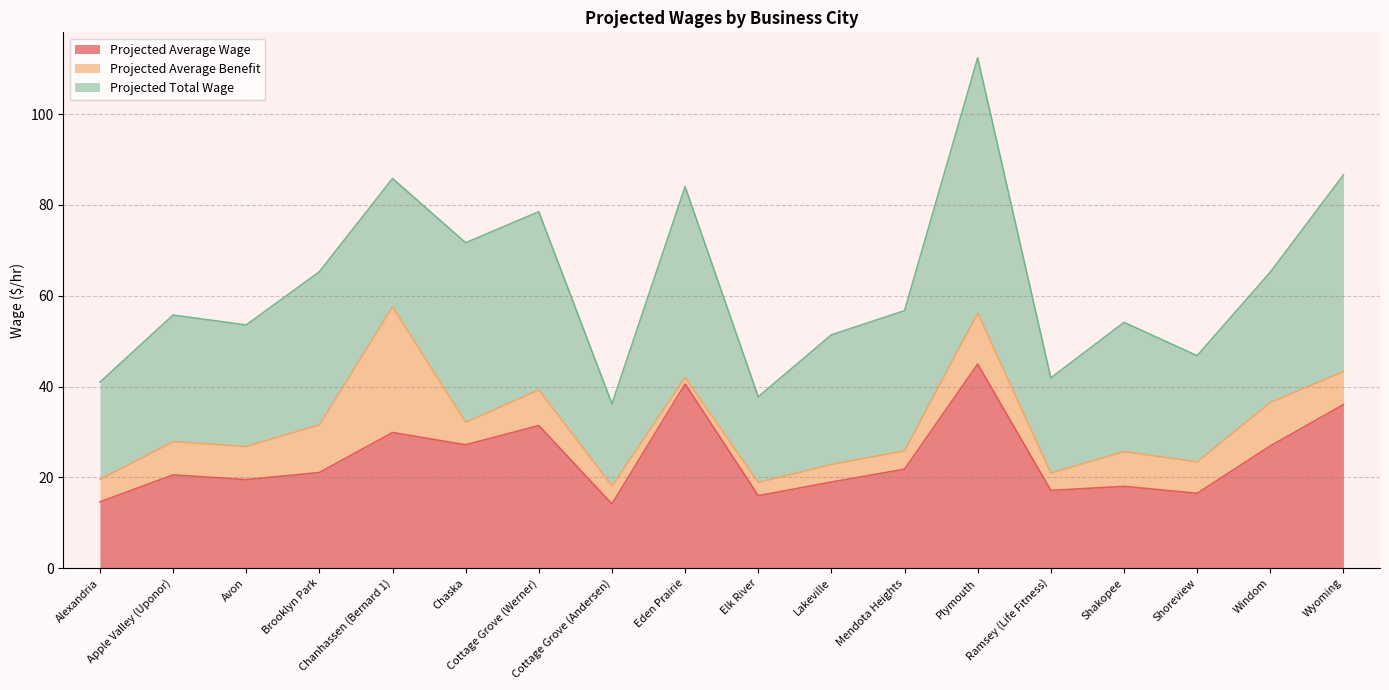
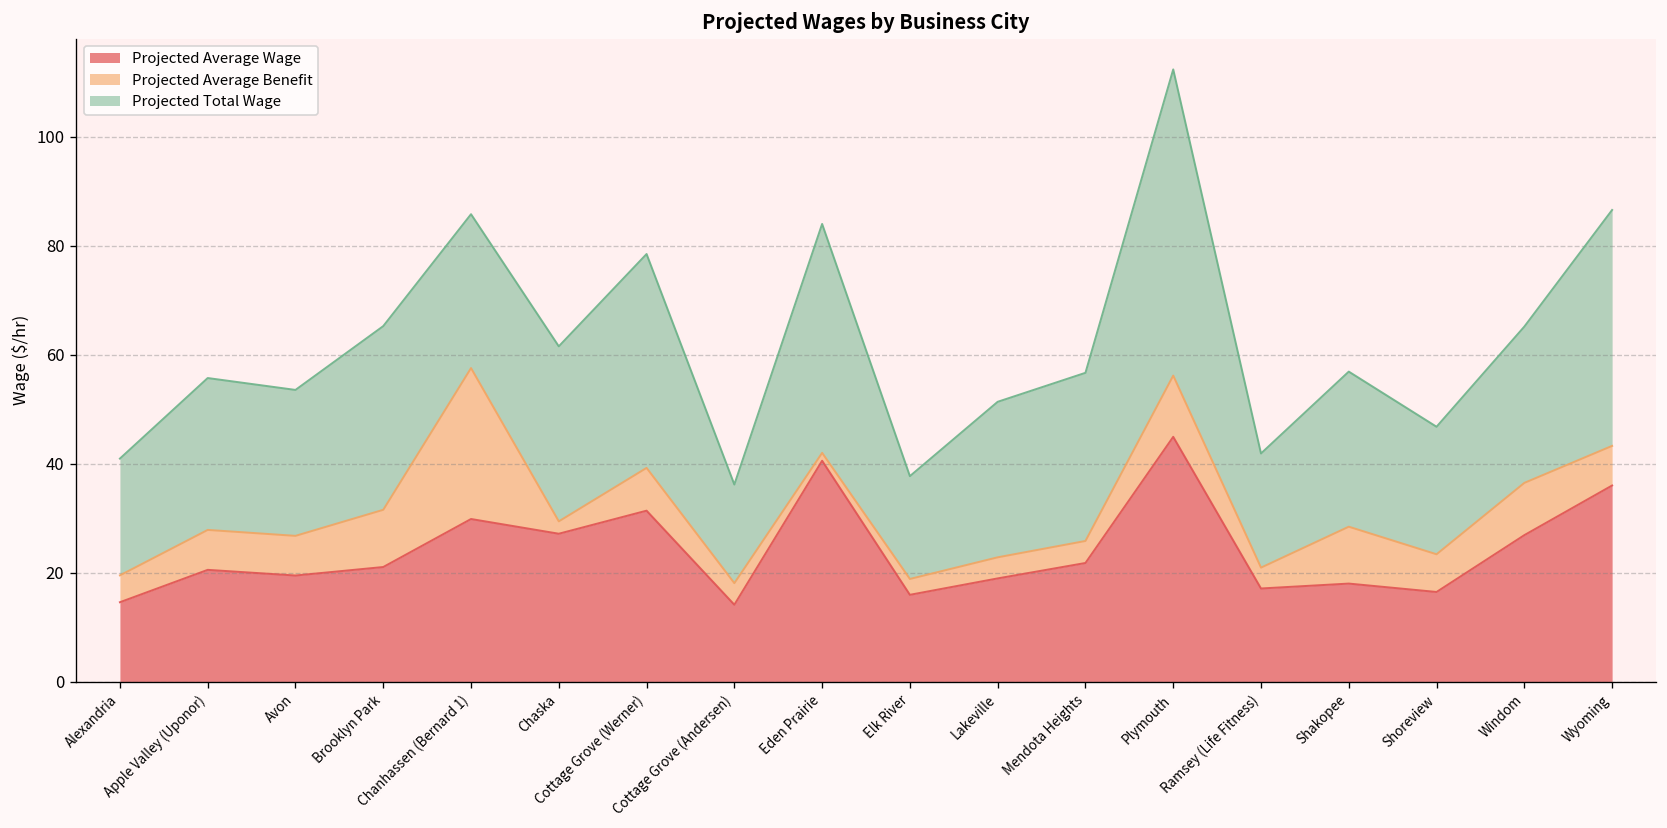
  {
    "Projected Average Wage": {
      "Alexandria": 15,
      "Apple Valley (Uponor)": 21,
      "Avon": 20,
      "Brooklyn Park": 21,
      "Chanhassen (Bernard 1)": 30,
      "Chaska": 27,
      "Cottage Grove (Werner)": 31,
      "Cottage Grove (Andersen)": 14,
      "Eden Prairie": 41,
      "Elk River": 16,
      "Lakeville": 19,
      "Mendota Heights": 22,
      "Plymouth": 45,
      "Ramsey (Life Fitness)": 17,
      "Shakopee": 18,
      "Shoreview": 16,
      "Windom": 27,
      "Wyoming": 36
    },
    "Projected Average Benefit": {
      "Alexandria": 5,
      "Apple Valley (Uponor)": 7,
      "Avon": 7,
      "Brooklyn Park": 11,
      "Chanhassen (Bernard 1)": 28,
-     "Chaska": 5,
+     "Chaska": 2,
      "Cottage Grove (Werner)": 8,
      "Cottage Grove (Andersen)": 4,
      "Eden Prairie": 1,
      "Elk River": 3,
      "Lakeville": 4,
      "Mendota Heights": 4,
      "Plymouth": 11,
      "Ramsey (Life Fitness)": 4,
-     "Shakopee": 8,
+     "Shakopee": 10,
      "Shoreview": 7,
      "Windom": 10,
      "Wyoming": 7
    },
    "Projected Total Wage": {
      "Alexandria": 21,
      "Apple Valley (Uponor)": 28,
      "Avon": 27,
      "Brooklyn Park": 34,
      "Chanhassen (Bernard 1)": 28,
-     "Chaska": 40,
+     "Chaska": 32,
      "Cottage Grove (Werner)": 39,
      "Cottage Grove (Andersen)": 18,
      "Eden Prairie": 42,
      "Elk River": 19,
      "Lakeville": 29,
      "Mendota Heights": 31,
      "Plymouth": 56,
      "Ramsey (Life Fitness)": 21,
      "Shakopee": 28,
      "Shoreview": 23,
      "Windom": 29,
      "Wyoming": 43
    }
  }
